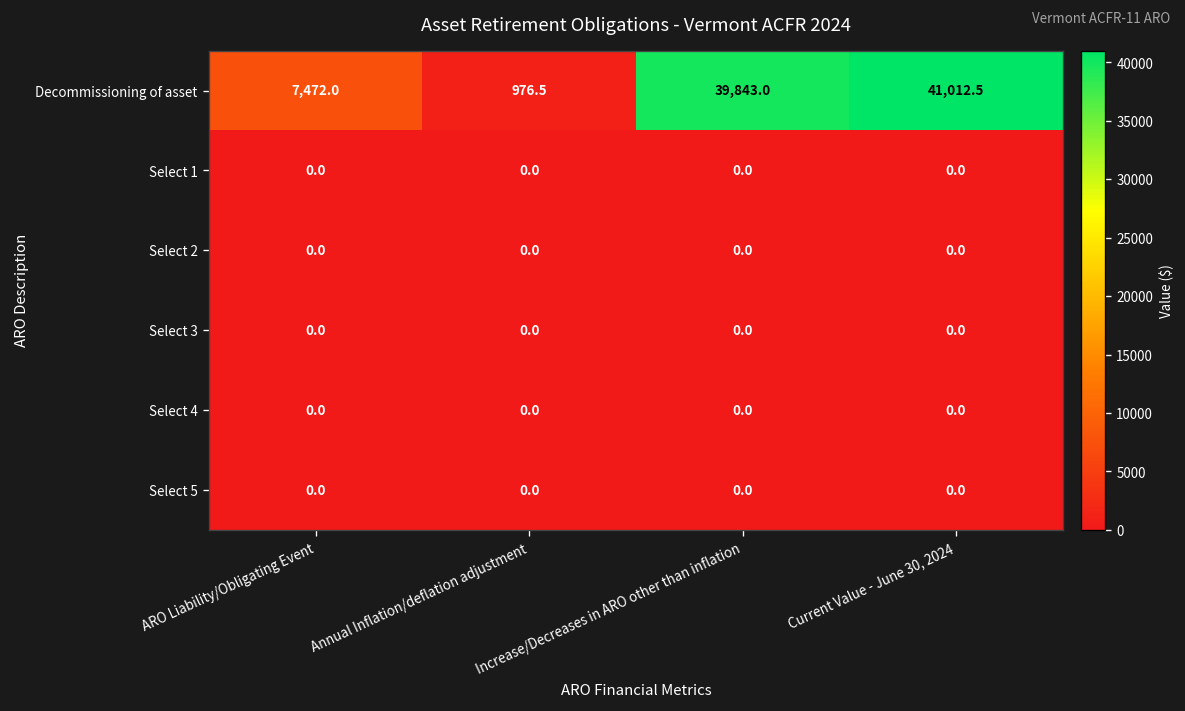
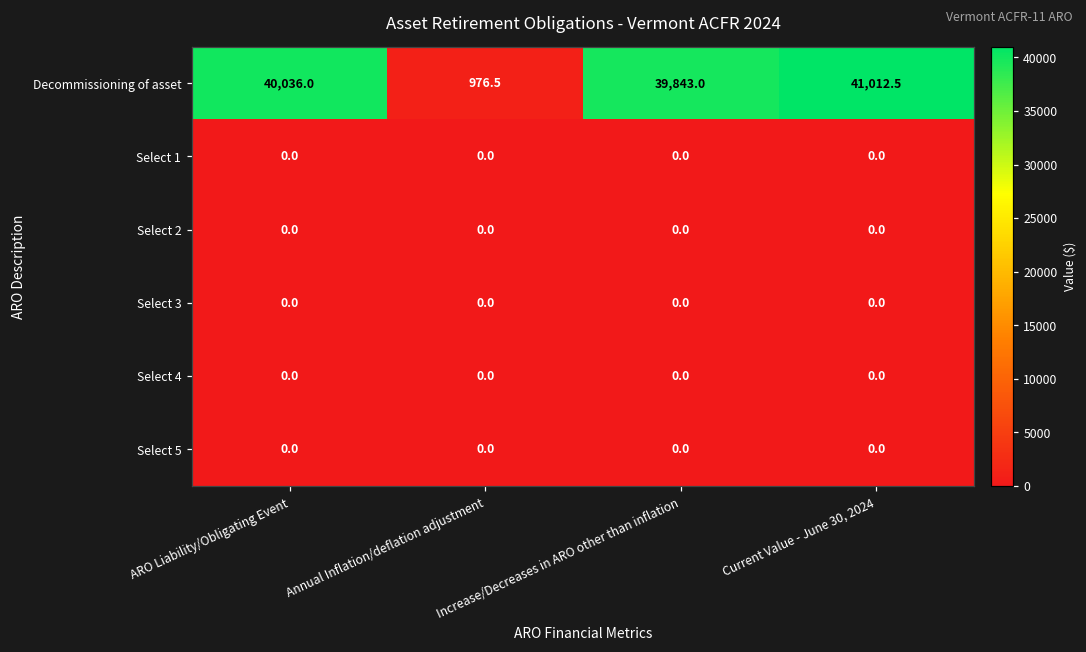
  {
    "Decommissioning of asset": {
-     "ARO Liability/Obligating Event": "7,472.0",
+     "ARO Liability/Obligating Event": "40,036.0",
      "Annual Inflation/deflation adjustment": "976.5",
      "Increase/Decreases in ARO other than inflation": "39,843.0",
      "Current Value - June 30, 2024": "41,012.5"
    },
    "Select 1": {
      "ARO Liability/Obligating Event": "0.0",
      "Annual Inflation/deflation adjustment": "0.0",
      "Increase/Decreases in ARO other than inflation": "0.0",
      "Current Value - June 30, 2024": "0.0"
    },
    "Select 2": {
      "ARO Liability/Obligating Event": "0.0",
      "Annual Inflation/deflation adjustment": "0.0",
      "Increase/Decreases in ARO other than inflation": "0.0",
      "Current Value - June 30, 2024": "0.0"
    },
    "Select 3": {
      "ARO Liability/Obligating Event": "0.0",
      "Annual Inflation/deflation adjustment": "0.0",
      "Increase/Decreases in ARO other than inflation": "0.0",
      "Current Value - June 30, 2024": "0.0"
    },
    "Select 4": {
      "ARO Liability/Obligating Event": "0.0",
      "Annual Inflation/deflation adjustment": "0.0",
      "Increase/Decreases in ARO other than inflation": "0.0",
      "Current Value - June 30, 2024": "0.0"
    },
    "Select 5": {
      "ARO Liability/Obligating Event": "0.0",
      "Annual Inflation/deflation adjustment": "0.0",
      "Increase/Decreases in ARO other than inflation": "0.0",
      "Current Value - June 30, 2024": "0.0"
    }
  }
